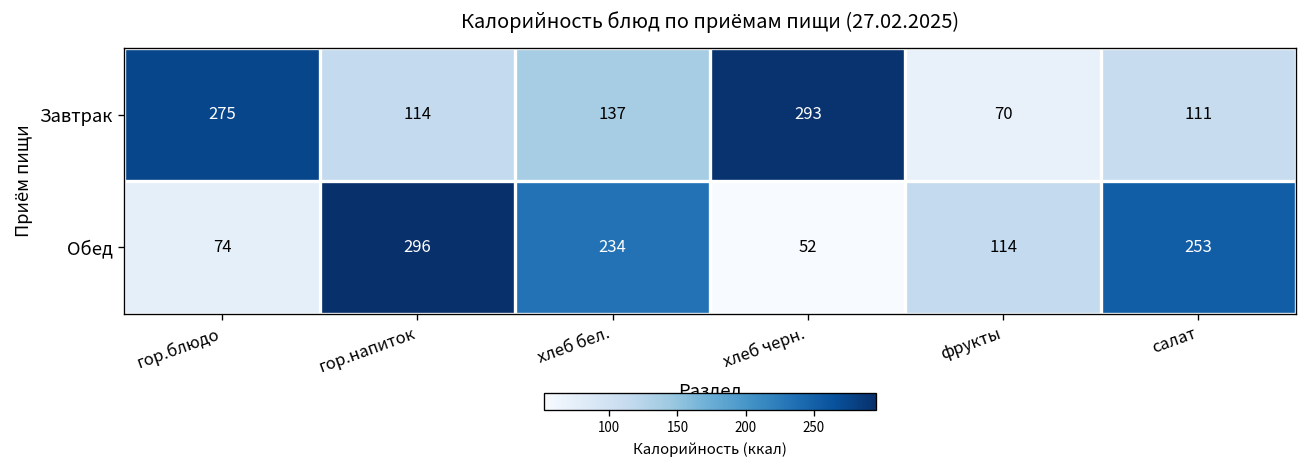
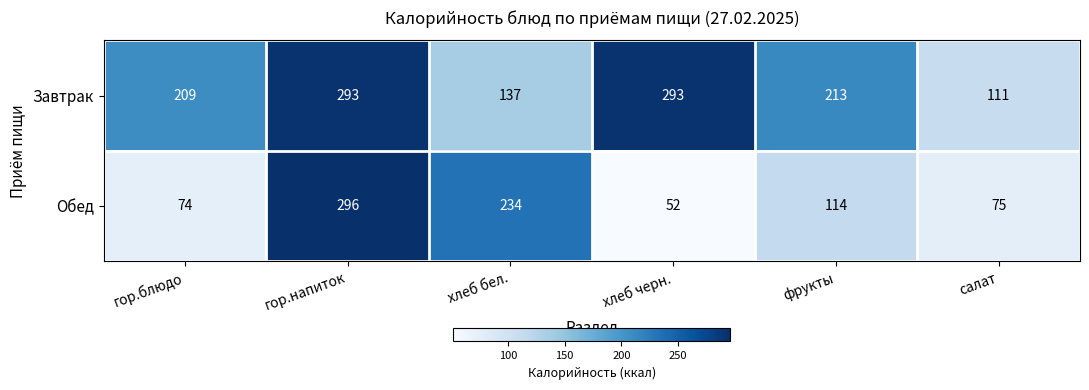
  {
    "Завтрак": {
-     "гор.блюдо": 275,
-     "гор.напиток": 114,
+     "гор.блюдо": 209,
+     "гор.напиток": 293,
      "хлеб бел.": 137,
      "хлеб черн.": 293,
-     "фрукты": 70,
+     "фрукты": 213,
      "салат": 111
    },
    "Обед": {
      "гор.блюдо": 74,
      "гор.напиток": 296,
      "хлеб бел.": 234,
      "хлеб черн.": 52,
      "фрукты": 114,
-     "салат": 253
+     "салат": 75
    }
  }
